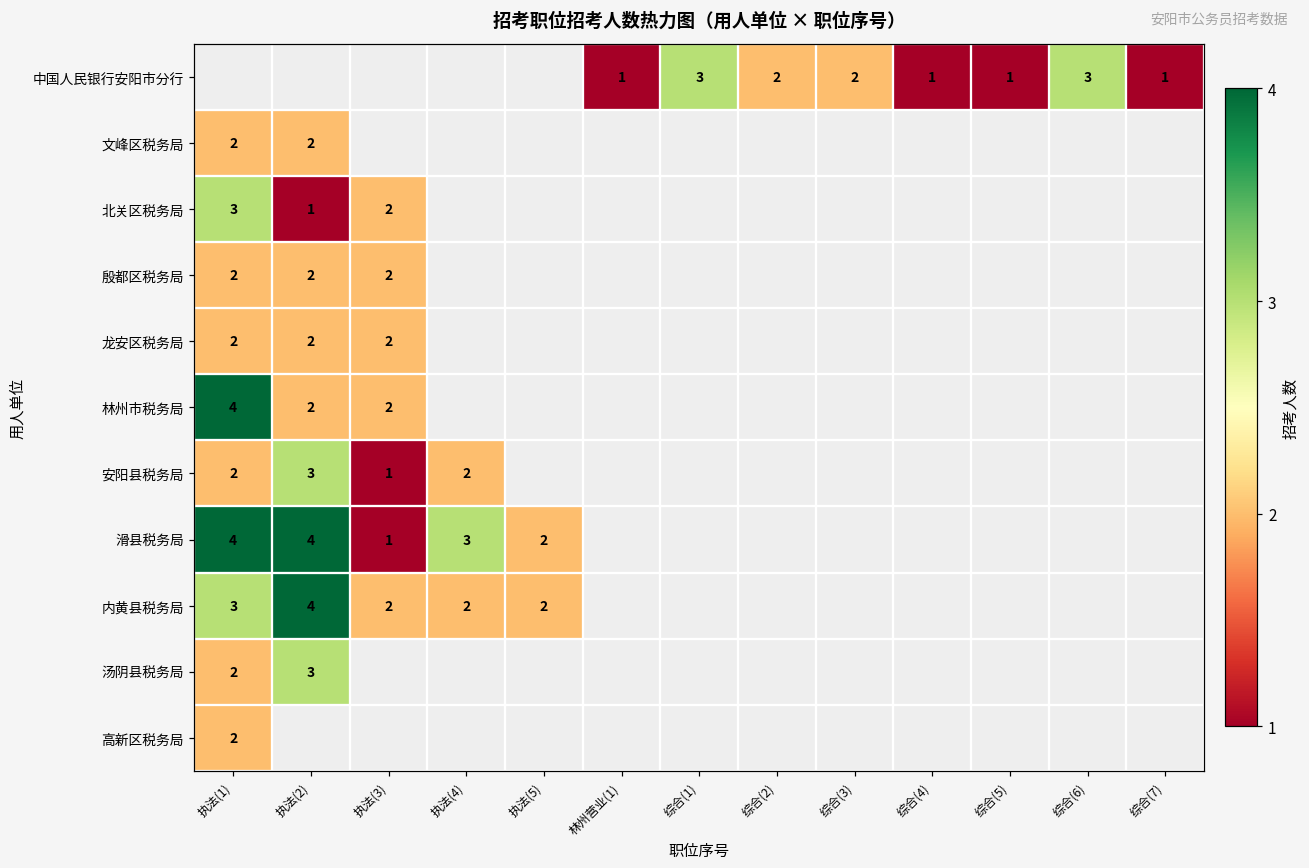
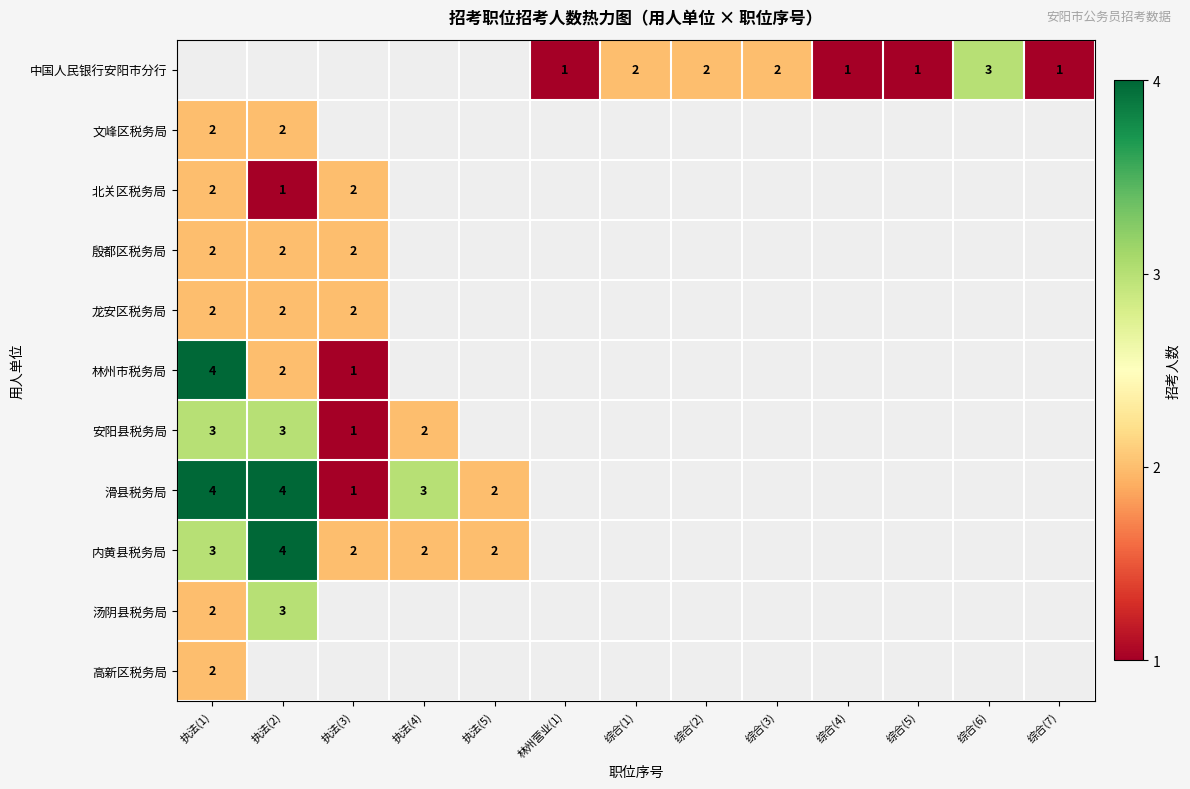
  {
    "中国人民银行安阳市分行": {
      "林州营业(1)": 1,
-     "综合(1)": 3,
+     "综合(1)": 2,
      "综合(2)": 2,
      "综合(3)": 2,
      "综合(4)": 1,
      "综合(5)": 1,
      "综合(6)": 3,
      "综合(7)": 1
    },
    "文峰区税务局": {
      "执法(1)": 2,
      "执法(2)": 2
    },
    "北关区税务局": {
-     "执法(1)": 3,
+     "执法(1)": 2,
      "执法(2)": 1,
      "执法(3)": 2
    },
    "殷都区税务局": {
      "执法(1)": 2,
      "执法(2)": 2,
      "执法(3)": 2
    },
    "龙安区税务局": {
      "执法(1)": 2,
      "执法(2)": 2,
      "执法(3)": 2
    },
    "林州市税务局": {
      "执法(1)": 4,
      "执法(2)": 2,
-     "执法(3)": 2
+     "执法(3)": 1
    },
    "安阳县税务局": {
-     "执法(1)": 2,
+     "执法(1)": 3,
      "执法(2)": 3,
      "执法(3)": 1,
      "执法(4)": 2
    },
    "滑县税务局": {
      "执法(1)": 4,
      "执法(2)": 4,
      "执法(3)": 1,
      "执法(4)": 3,
      "执法(5)": 2
    },
    "内黄县税务局": {
      "执法(1)": 3,
      "执法(2)": 4,
      "执法(3)": 2,
      "执法(4)": 2,
      "执法(5)": 2
    },
    "汤阴县税务局": {
      "执法(1)": 2,
      "执法(2)": 3
    },
    "高新区税务局": {
      "执法(1)": 2
    }
  }
